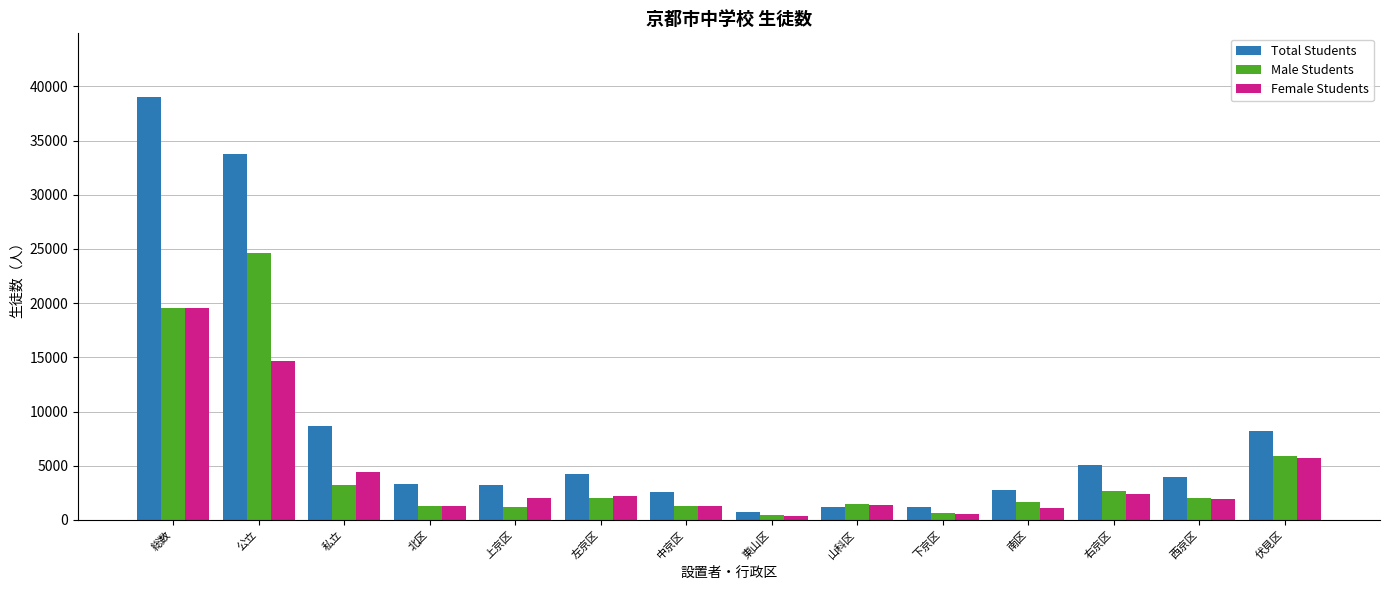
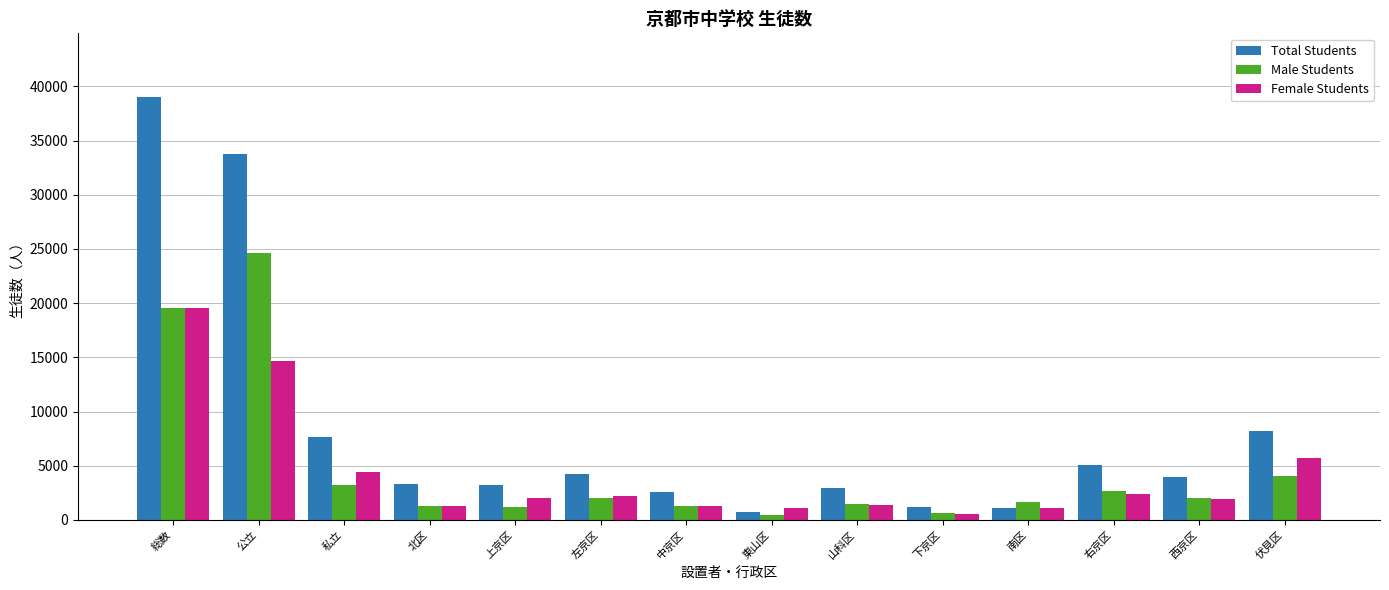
  {
    "Total Students": {
      "総数": 39000,
      "公立": 33700,
-     "私立": 8600,
+     "私立": 7600,
      "北区": 3400,
      "上京区": 3200,
      "左京区": 4200,
      "中京区": 2600,
      "東山区": 700,
-     "山科区": 1100,
+     "山科区": 2900,
      "下京区": 1200,
-     "南区": 2700,
+     "南区": 1100,
      "右京区": 5100,
      "西京区": 3900,
      "伏見区": 8200
    },
    "Male Students": {
      "総数": 19500,
      "公立": 24700,
      "私立": 3200,
      "北区": 1300,
      "上京区": 1200,
      "左京区": 2000,
      "中京区": 1300,
      "東山区": 500,
      "山科区": 1500,
      "下京区": 600,
      "南区": 1600,
      "右京区": 2700,
      "西京区": 2000,
-     "伏見区": 5900
+     "伏見区": 4000
    },
    "Female Students": {
      "総数": 19500,
      "公立": 14700,
      "私立": 4400,
      "北区": 1300,
      "上京区": 2000,
      "左京区": 2200,
      "中京区": 1300,
-     "東山区": 400,
+     "東山区": 1100,
      "山科区": 1400,
      "下京区": 600,
      "南区": 1100,
      "右京区": 2400,
      "西京区": 1900,
      "伏見区": 5700
    }
  }
